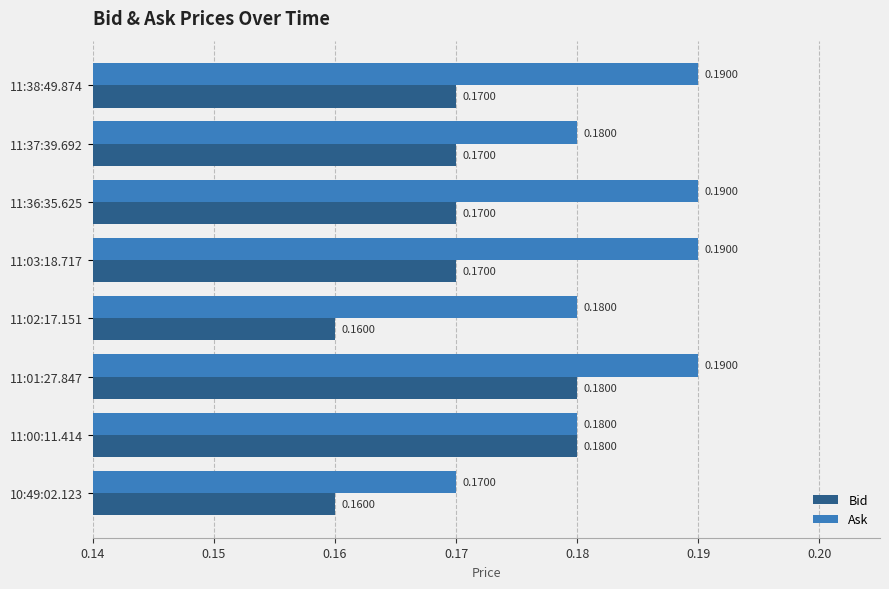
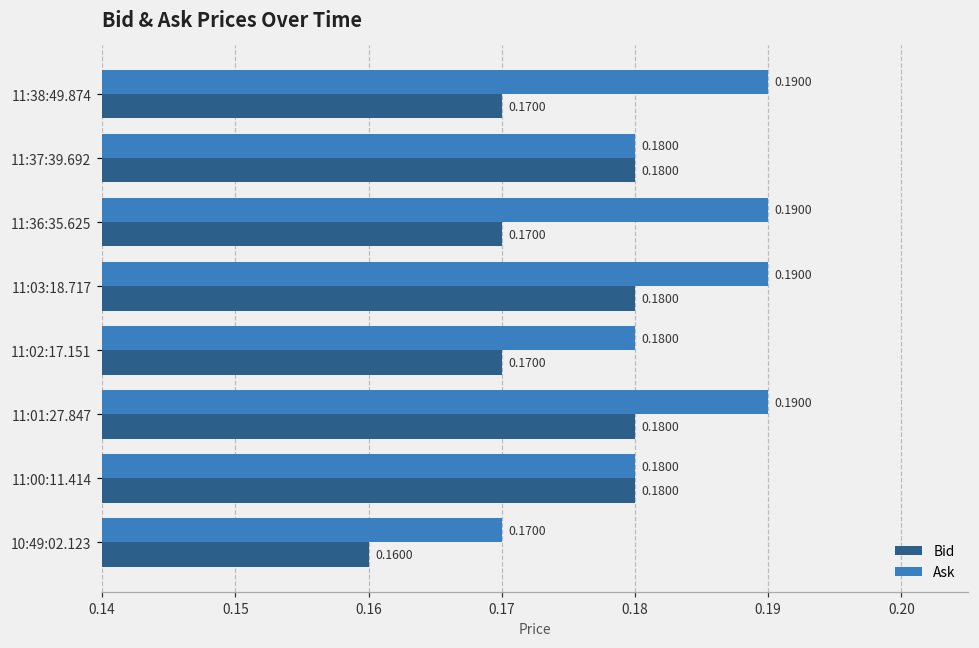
  {
    "Bid": {
      "11:38:49.874": 0.1700,
-     "11:37:39.692": 0.1700,
+     "11:37:39.692": 0.1800,
      "11:36:35.625": 0.1700,
-     "11:03:18.717": 0.1700,
-     "11:02:17.151": 0.1600,
+     "11:03:18.717": 0.1800,
+     "11:02:17.151": 0.1700,
      "11:01:27.847": 0.1800,
      "11:00:11.414": 0.1800,
      "10:49:02.123": 0.1600
    },
    "Ask": {
      "11:38:49.874": 0.1900,
      "11:37:39.692": 0.1800,
      "11:36:35.625": 0.1900,
      "11:03:18.717": 0.1900,
      "11:02:17.151": 0.1800,
      "11:01:27.847": 0.1900,
      "11:00:11.414": 0.1800,
      "10:49:02.123": 0.1700
    }
  }
